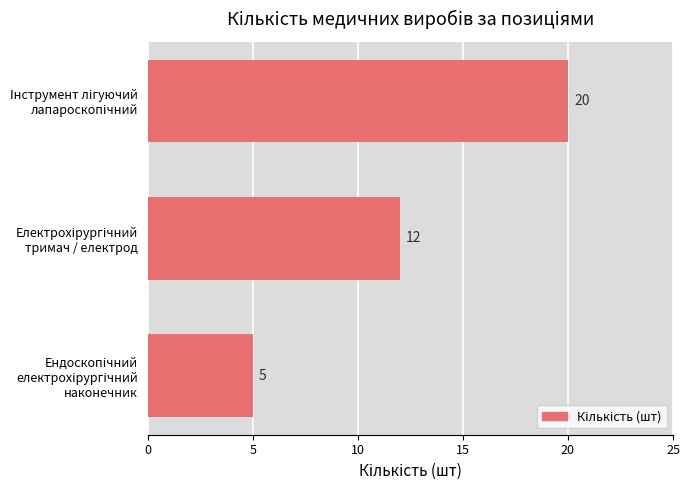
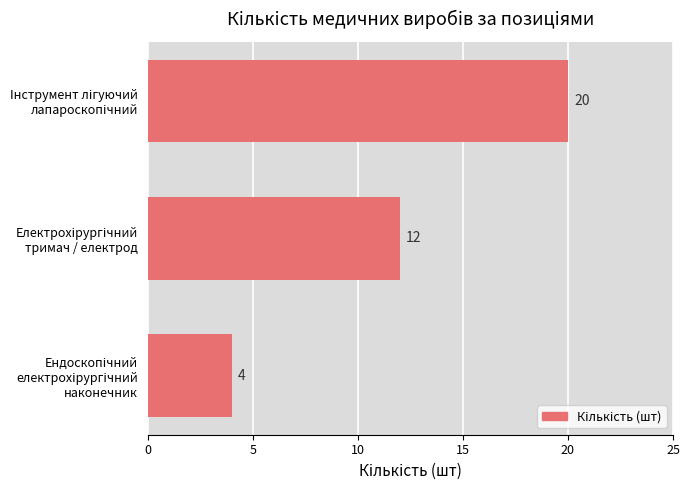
  {
    "Інструмент лігуючий лапароскопічний": 20,
    "Електрохірургічний тримач / електрод": 12,
-   "Ендоскопічний електрохірургічний наконечник": 5
+   "Ендоскопічний електрохірургічний наконечник": 4
  }
